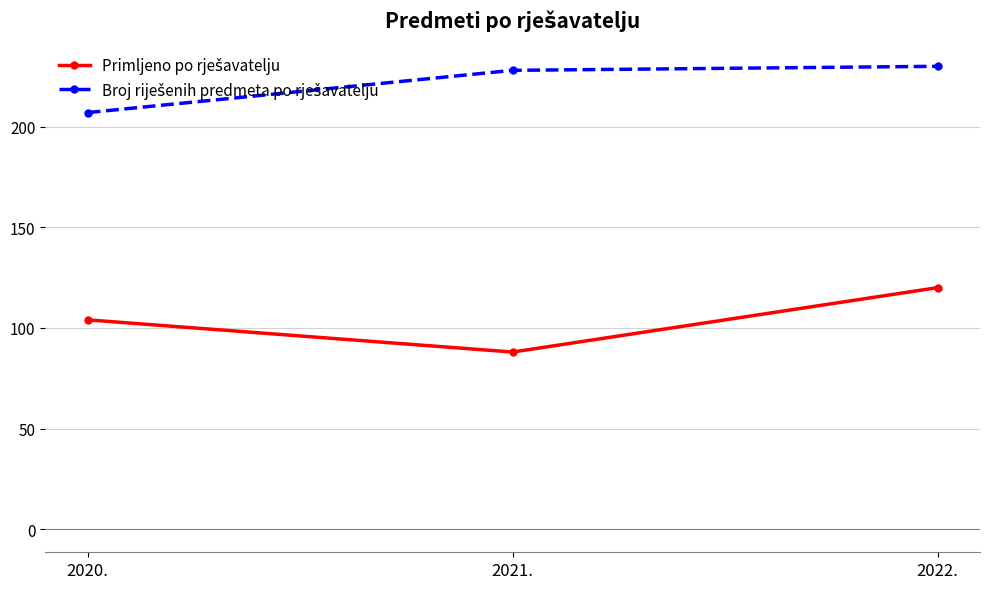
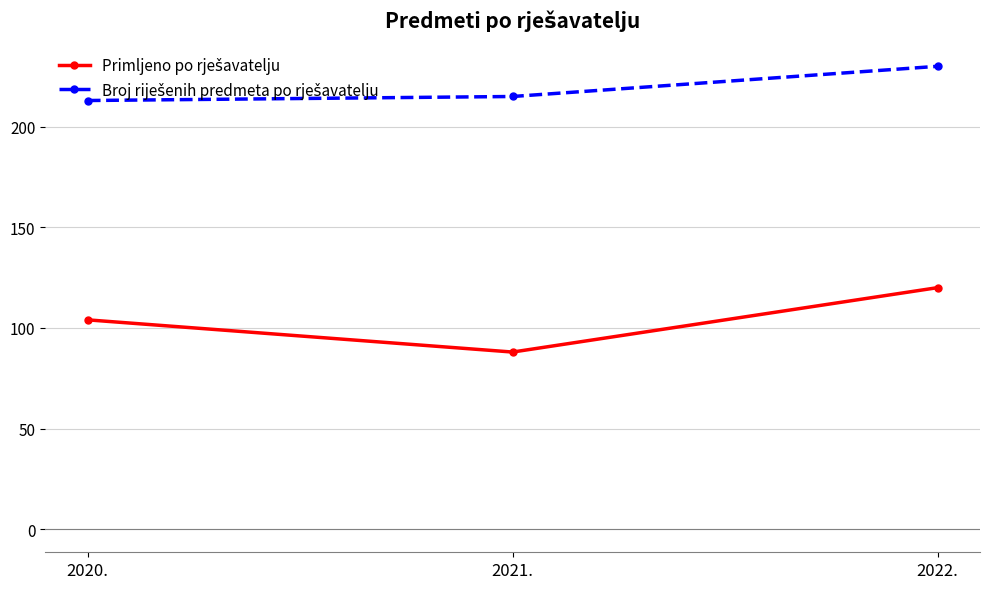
  {
    "Primljeno po rješavatelju": {
      "2020.": 104,
      "2021.": 88,
      "2022.": 120
    },
    "Broj riješenih predmeta po rješavatelju": {
-     "2020.": 207,
-     "2021.": 228,
+     "2020.": 213,
+     "2021.": 215,
      "2022.": 230
    }
  }
